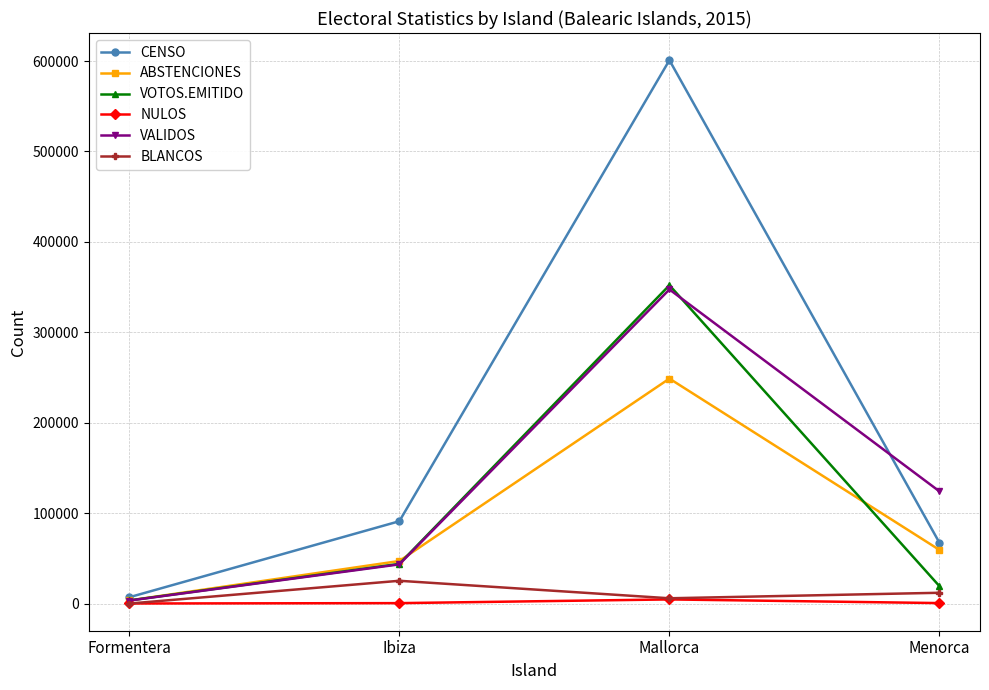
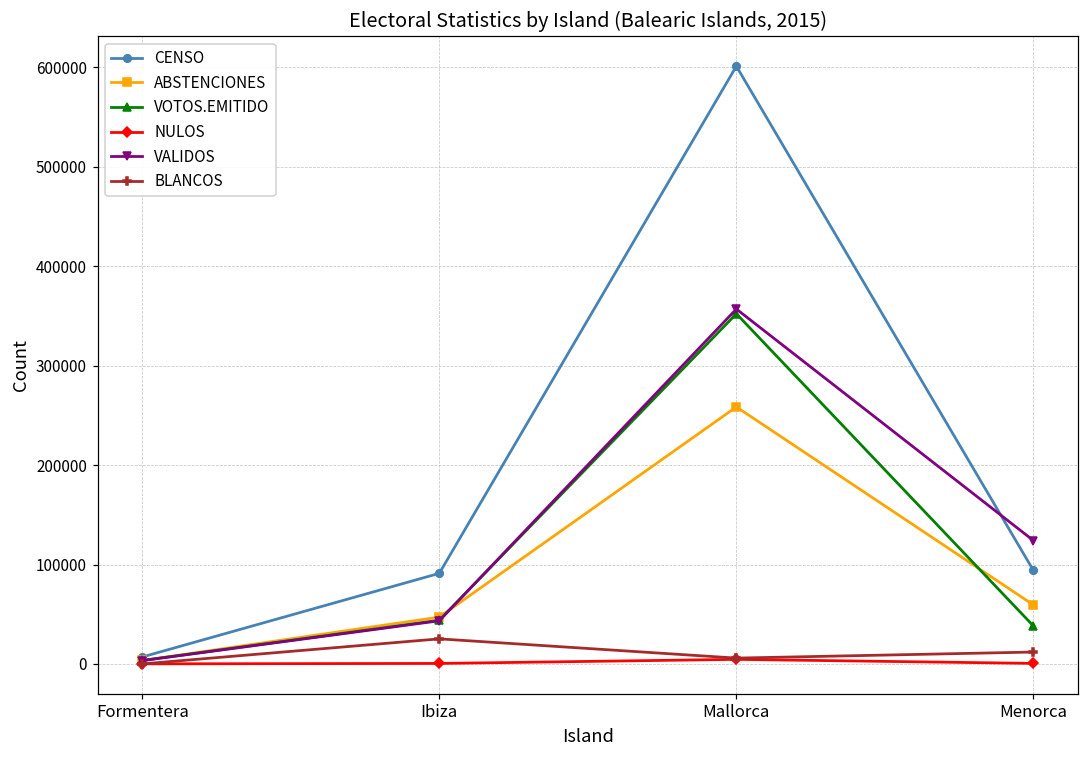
  {
    "CENSO": {
      "Formentera": 10000,
      "Ibiza": 90000,
      "Mallorca": 600000,
-     "Menorca": 70000
+     "Menorca": 90000
    },
    "ABSTENCIONES": {
      "Ibiza": 50000,
-     "Mallorca": 250000,
+     "Mallorca": 260000,
      "Menorca": 60000
    },
    "VOTOS.EMITIDO": {
      "Mallorca": 350000,
-     "Menorca": 20000
+     "Menorca": 40000
    },
    "NULOS": {
      "Ibiza": 0,
      "Menorca": 0
    },
    "VALIDOS": {
-     "Mallorca": 350000,
+     "Mallorca": 360000,
      "Menorca": 120000
    },
    "BLANCOS": {
      "Ibiza": 30000,
      "Menorca": 10000
    }
  }
